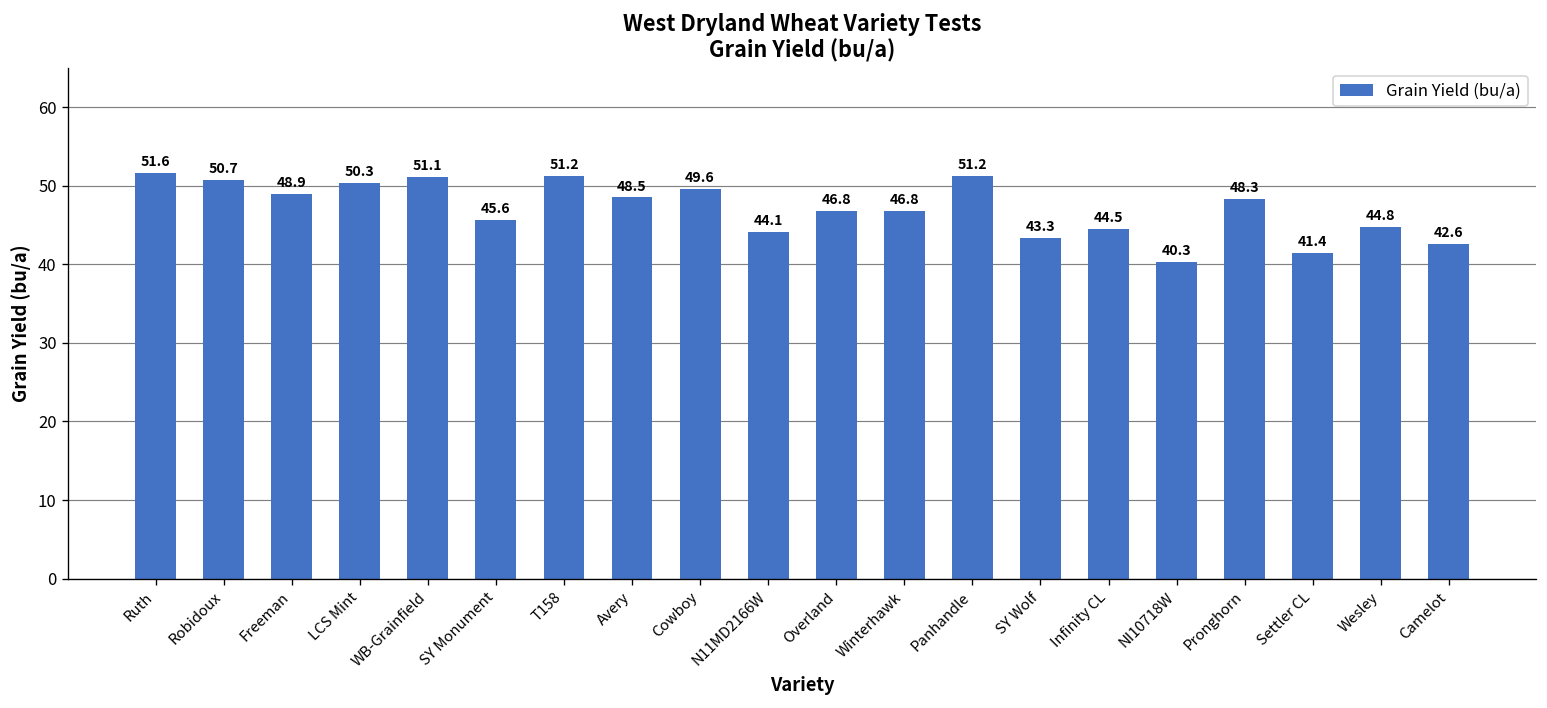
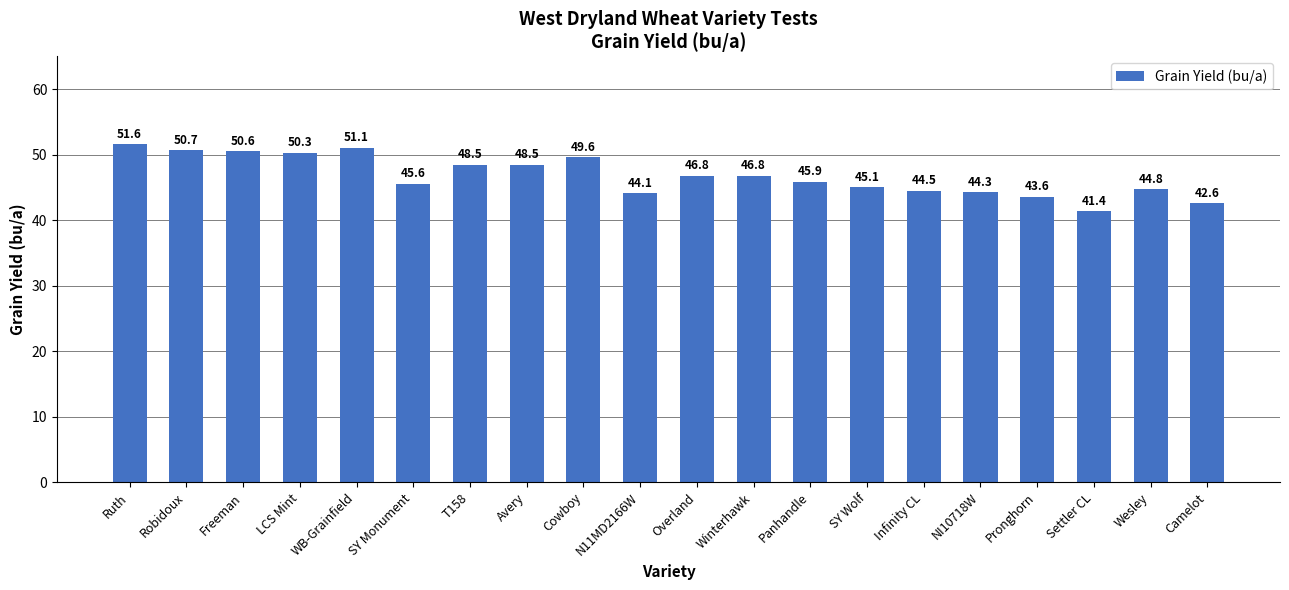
  {
    "Ruth": 51.6,
    "Robidoux": 50.7,
-   "Freeman": 48.9,
+   "Freeman": 50.6,
    "LCS Mint": 50.3,
    "WB-Grainfield": 51.1,
    "SY Monument": 45.6,
-   "T158": 51.2,
+   "T158": 48.5,
    "Avery": 48.5,
    "Cowboy": 49.6,
    "N11MD2166W": 44.1,
    "Overland": 46.8,
    "Winterhawk": 46.8,
-   "Panhandle": 51.2,
-   "SY Wolf": 43.3,
+   "Panhandle": 45.9,
+   "SY Wolf": 45.1,
    "Infinity CL": 44.5,
-   "NI10718W": 40.3,
-   "Pronghorn": 48.3,
+   "NI10718W": 44.3,
+   "Pronghorn": 43.6,
    "Settler CL": 41.4,
    "Wesley": 44.8,
    "Camelot": 42.6
  }
